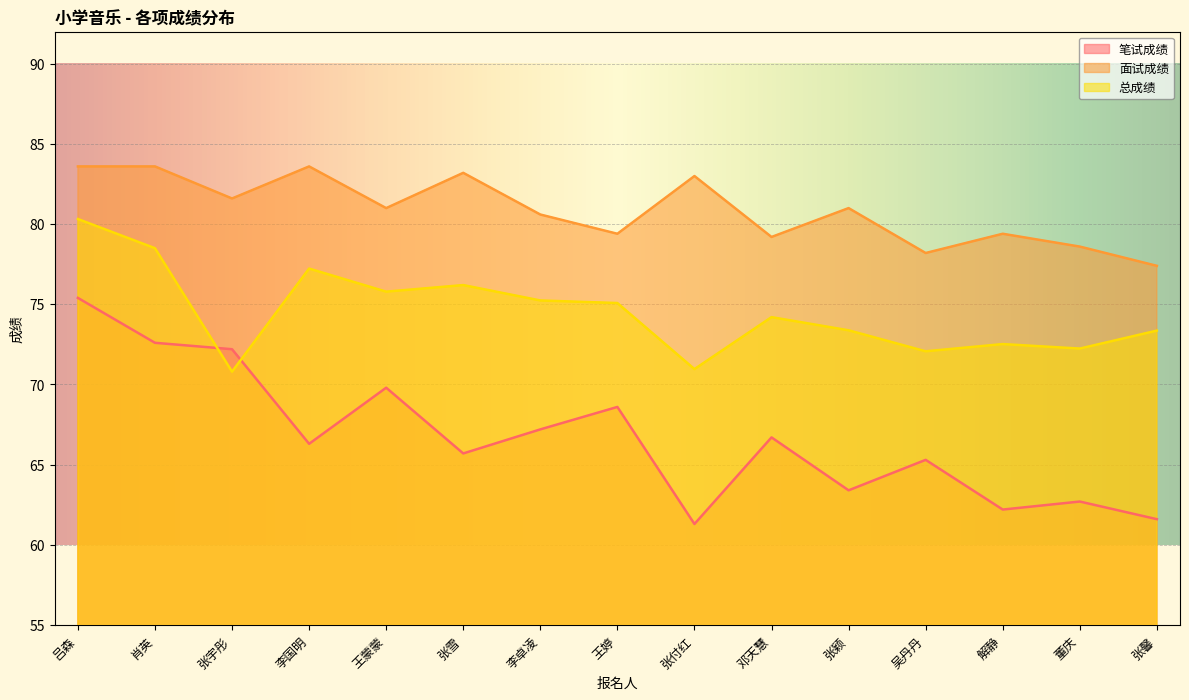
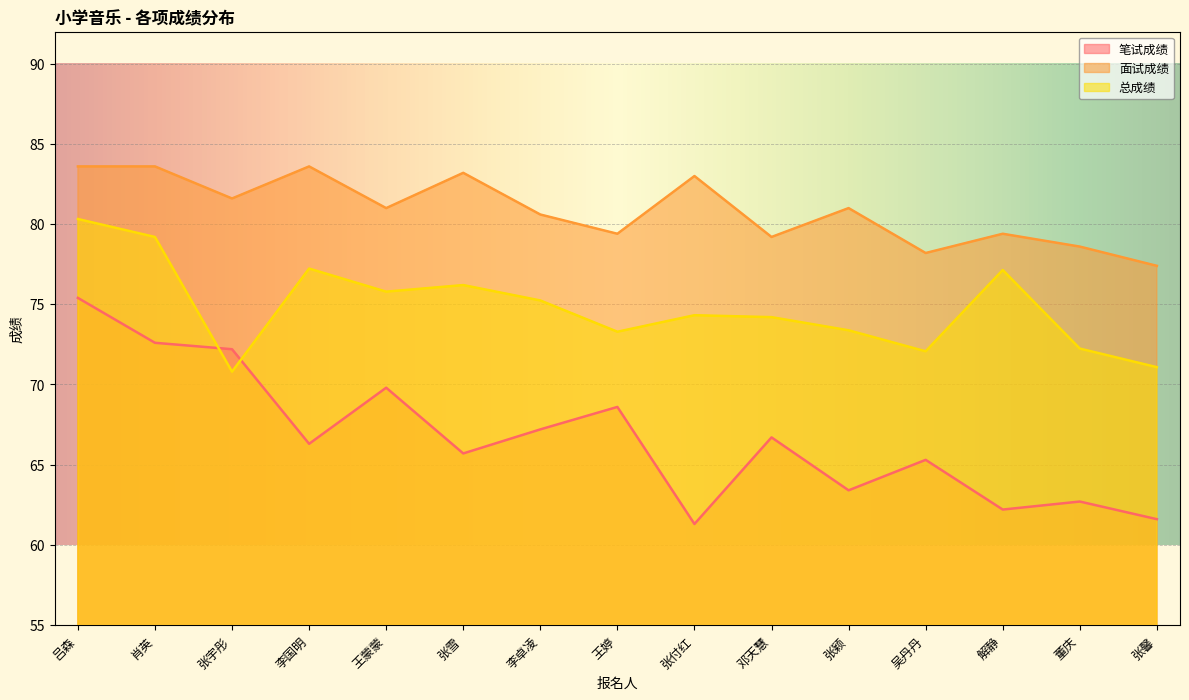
  {
    "总成绩": {
      "吕森": 80.3,
-     "肖英": 78.5,
+     "肖英": 79.2,
      "张宇彤": 70.8,
      "李国明": 77.2,
      "王蒙蒙": 75.8,
      "张雪": 76.2,
      "李卓凌": 75.2,
-     "王婷": 75.1,
-     "张付红": 71.0,
+     "王婷": 73.3,
+     "张付红": 74.3,
      "邓天慧": 74.2,
      "张颖": 73.4,
      "吴丹丹": 72.1,
-     "解静": 72.5,
+     "解静": 77.1,
      "董庆": 72.2,
-     "张馨": 73.4
+     "张馨": 71.1
    }
  }
